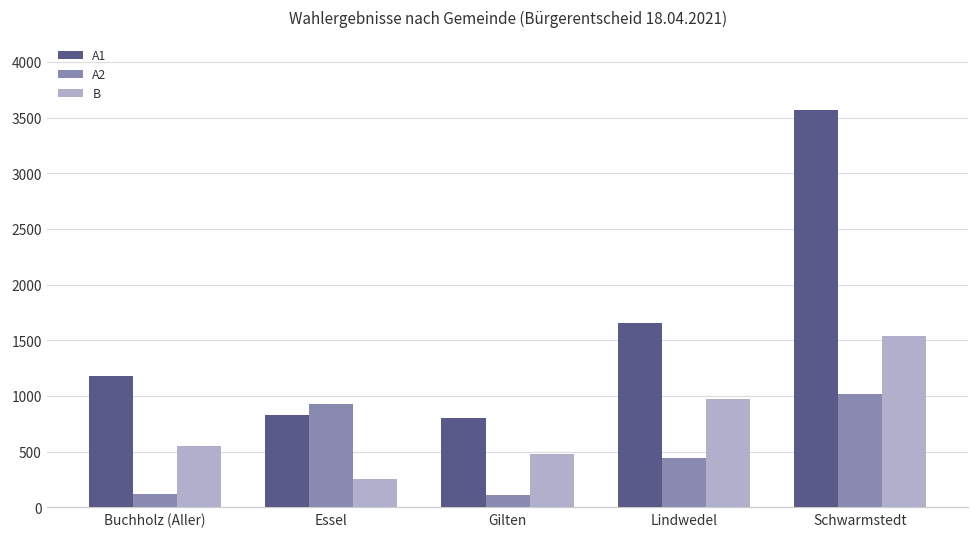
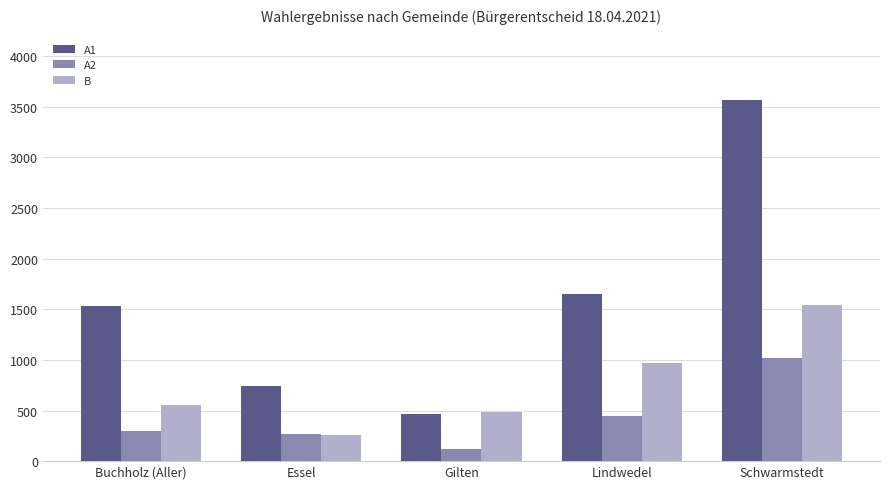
  {
    "A1": {
-     "Buchholz (Aller)": 1180,
-     "Essel": 830,
-     "Gilten": 800,
+     "Buchholz (Aller)": 1540,
+     "Essel": 740,
+     "Gilten": 470,
      "Lindwedel": 1650,
      "Schwarmstedt": 3570
    },
    "A2": {
-     "Buchholz (Aller)": 120,
-     "Essel": 930,
+     "Buchholz (Aller)": 300,
+     "Essel": 260,
      "Gilten": 120,
      "Lindwedel": 450,
      "Schwarmstedt": 1020
    },
    "B": {
      "Buchholz (Aller)": 550,
      "Essel": 260,
      "Gilten": 480,
      "Lindwedel": 970,
      "Schwarmstedt": 1540
    }
  }
